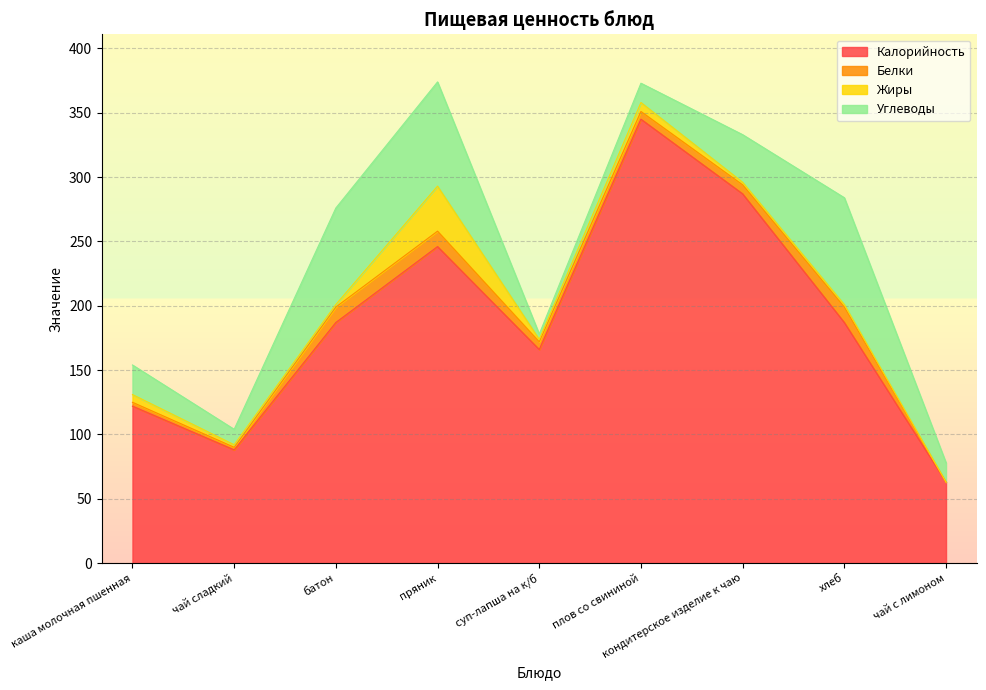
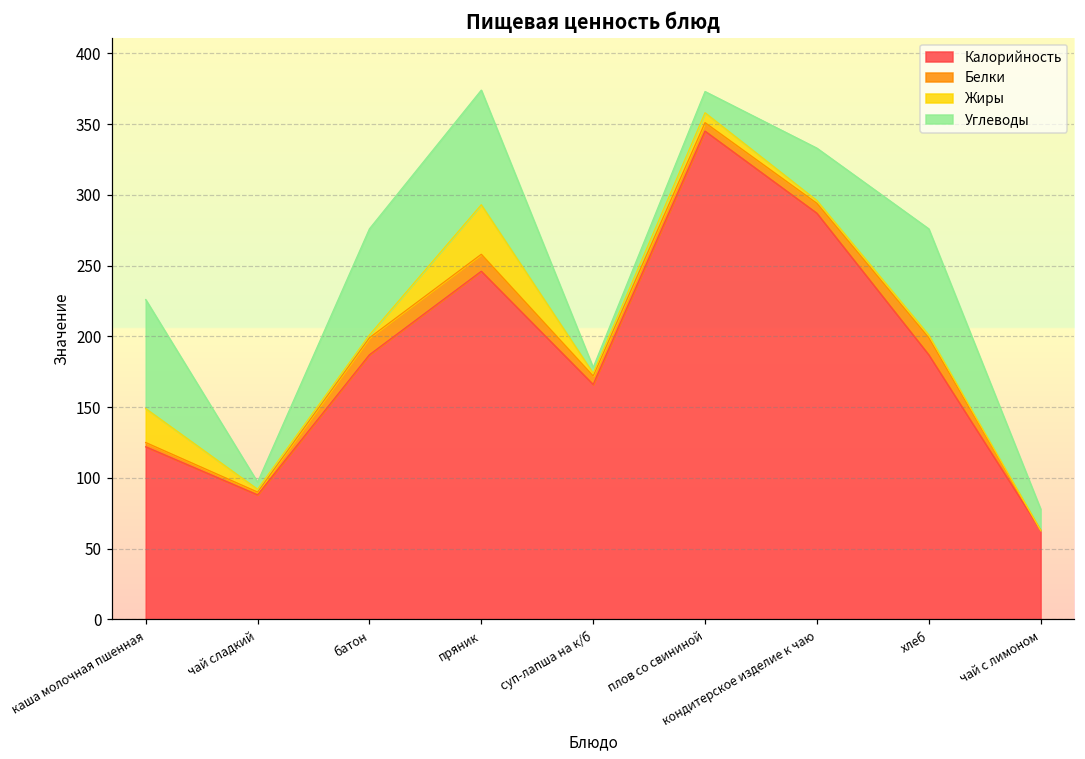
  {
    "Калорийность": {
      "каша молочная пшенная": 122,
      "чай сладкий": 88,
      "батон": 187,
      "пряник": 246,
      "суп-лапша на к/б": 166,
      "плов со свининой": 345,
      "кондитерское изделие к чаю": 287,
      "хлеб": 187
    },
    "Белки": {
      "каша молочная пшенная": 3,
      "батон": 12,
      "пряник": 12,
      "суп-лапша на к/б": 6,
      "плов со свининой": 6,
      "хлеб": 12
    },
    "Жиры": {
-     "каша молочная пшенная": 6,
+     "каша молочная пшенная": 24,
      "батон": 2,
      "пряник": 35,
      "суп-лапша на к/б": 2,
      "плов со свининой": 7,
      "хлеб": 2
    },
    "Углеводы": {
-     "каша молочная пшенная": 23,
-     "чай сладкий": 12,
+     "каша молочная пшенная": 77,
+     "чай сладкий": 5,
      "батон": 75,
      "пряник": 81,
      "суп-лапша на к/б": 4,
      "плов со свининой": 15,
      "кондитерское изделие к чаю": 37,
-     "хлеб": 83,
+     "хлеб": 75,
      "чай с лимоном": 15
    }
  }
